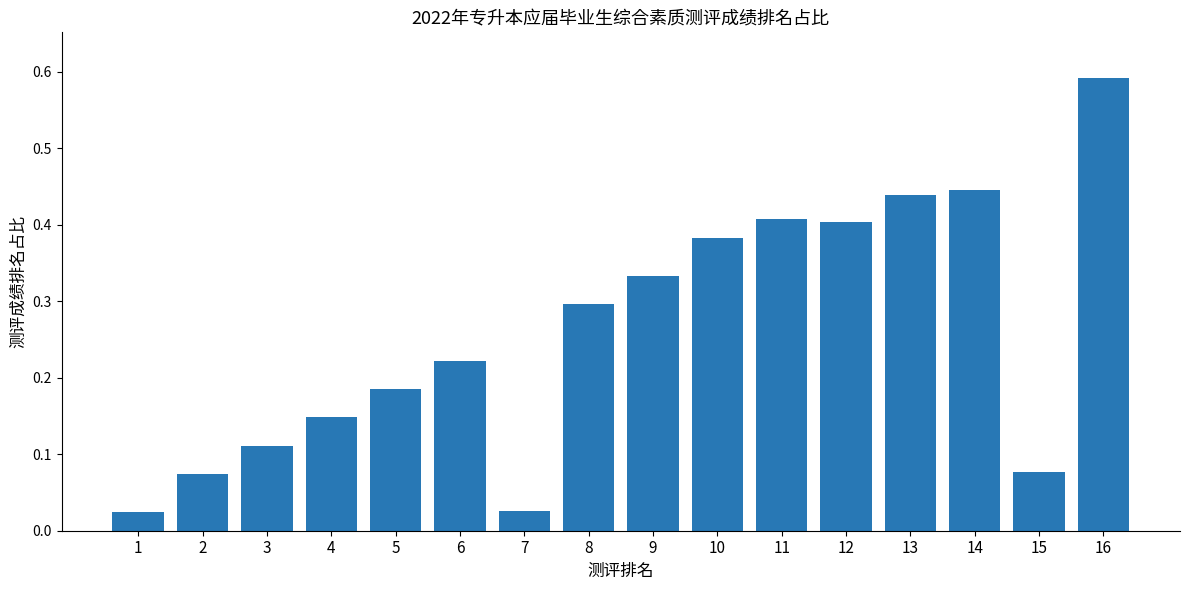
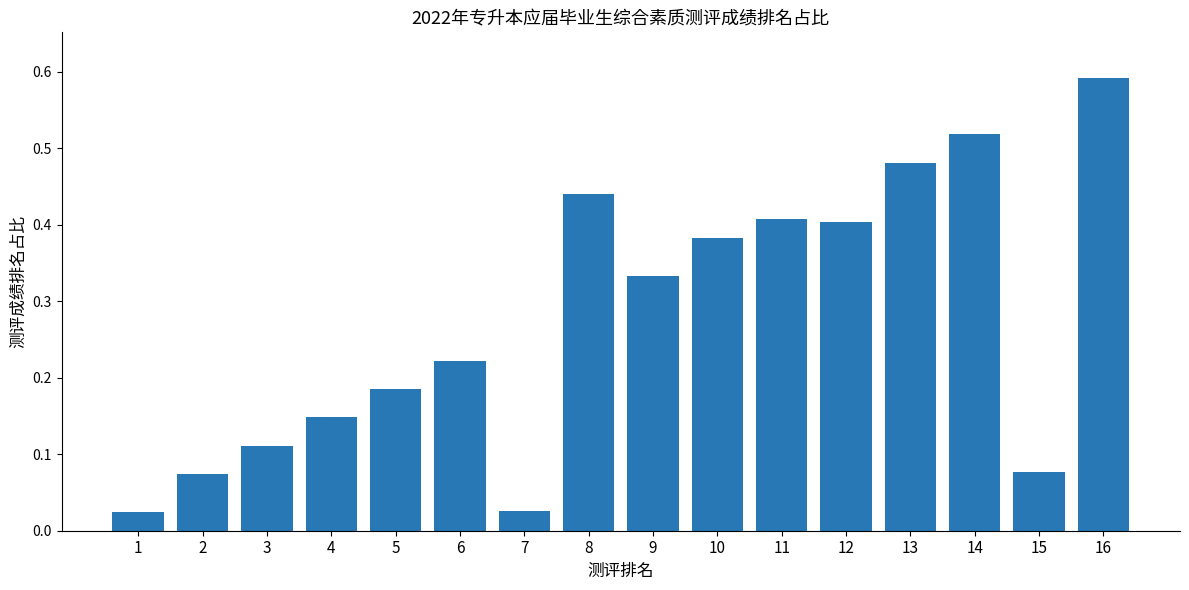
  {
    "1": 0.02,
    "2": 0.07,
    "3": 0.11,
    "4": 0.15,
    "5": 0.19,
    "6": 0.22,
    "7": 0.03,
-   "8": 0.30,
+   "8": 0.44,
    "9": 0.33,
    "10": 0.38,
    "11": 0.41,
    "12": 0.40,
-   "13": 0.44,
-   "14": 0.45,
+   "13": 0.48,
+   "14": 0.52,
    "15": 0.08,
    "16": 0.59
  }
